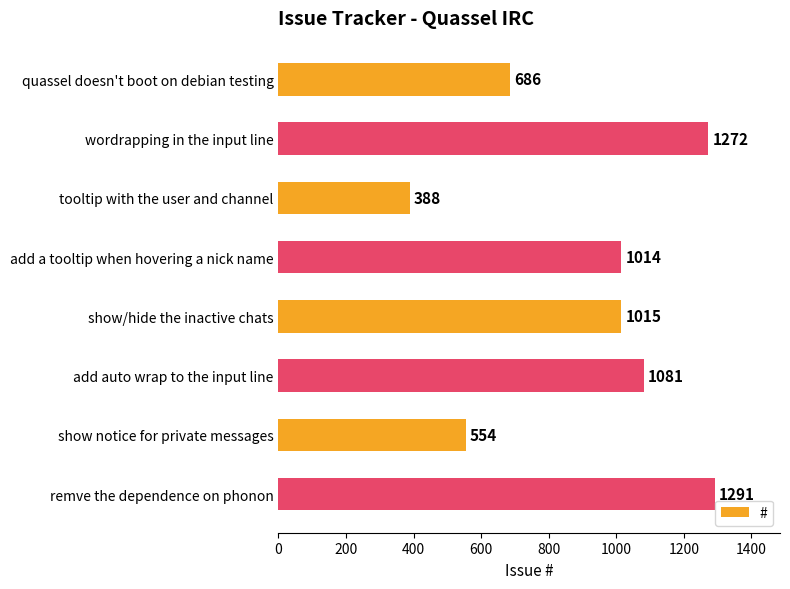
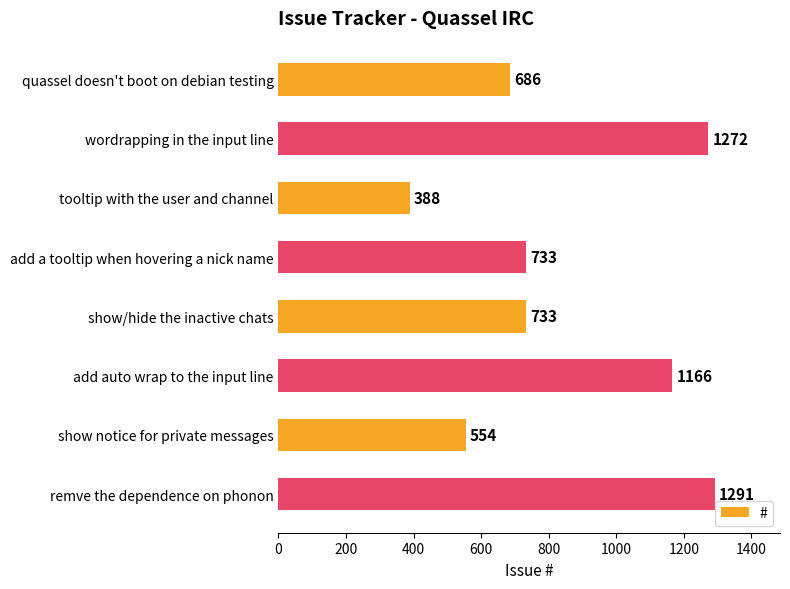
  {
    "quassel doesn't boot on debian testing": 686,
    "wordrapping in the input line": 1272,
    "tooltip with the user and channel": 388,
-   "add a tooltip when hovering a nick name": 1014,
-   "show/hide the inactive chats": 1015,
-   "add auto wrap to the input line": 1081,
+   "add a tooltip when hovering a nick name": 733,
+   "show/hide the inactive chats": 733,
+   "add auto wrap to the input line": 1166,
    "show notice for private messages": 554
  }
